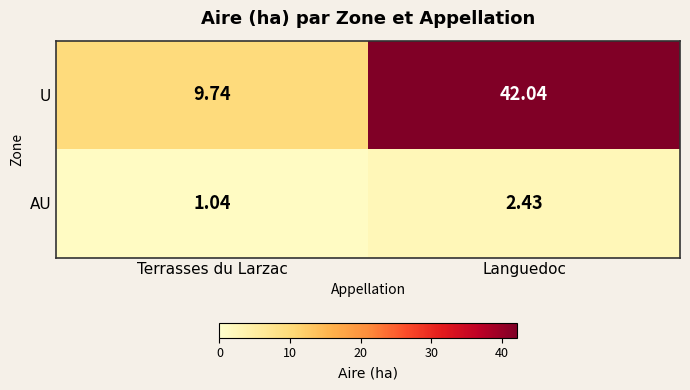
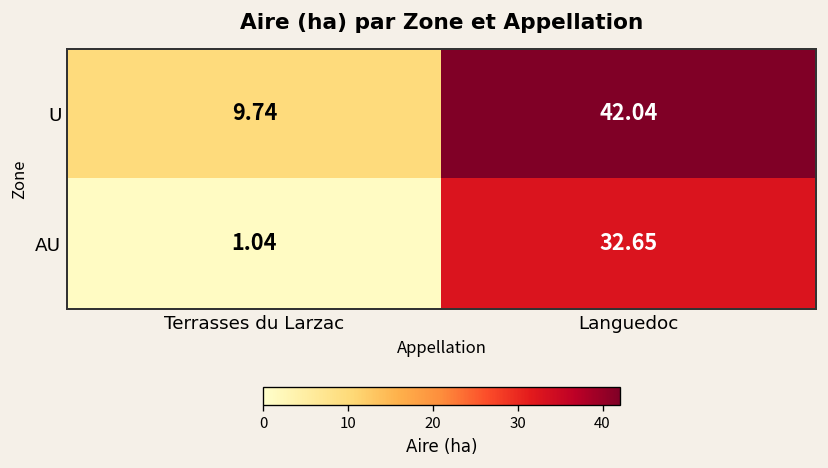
  {
    "U": {
      "Terrasses du Larzac": 9.74,
      "Languedoc": 42.04
    },
    "AU": {
      "Terrasses du Larzac": 1.04,
-     "Languedoc": 2.43
+     "Languedoc": 32.65
    }
  }
